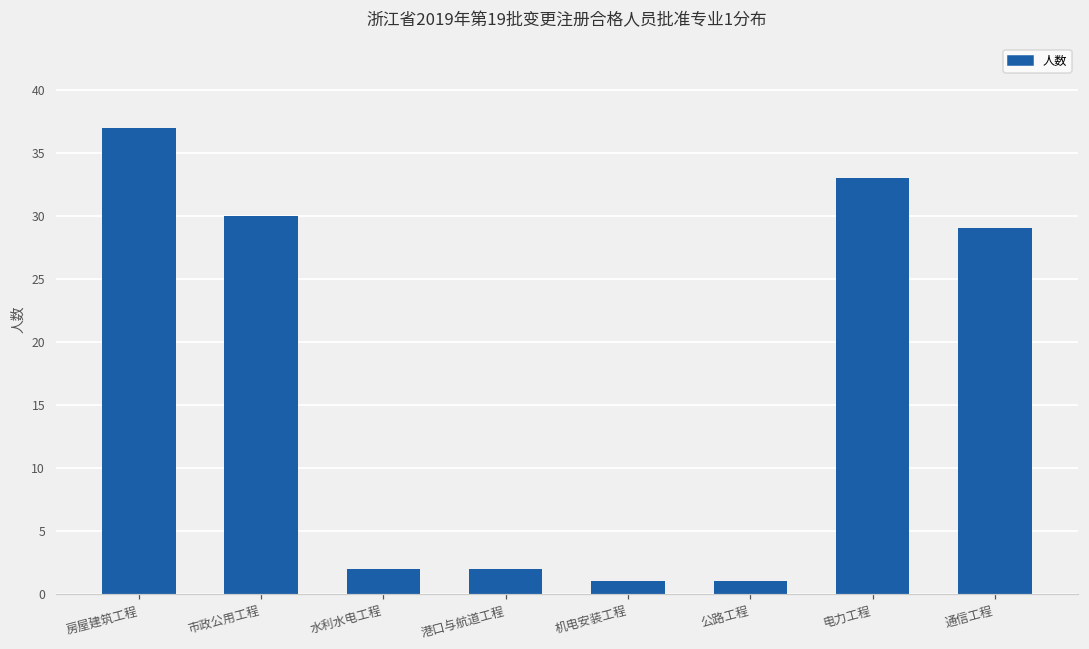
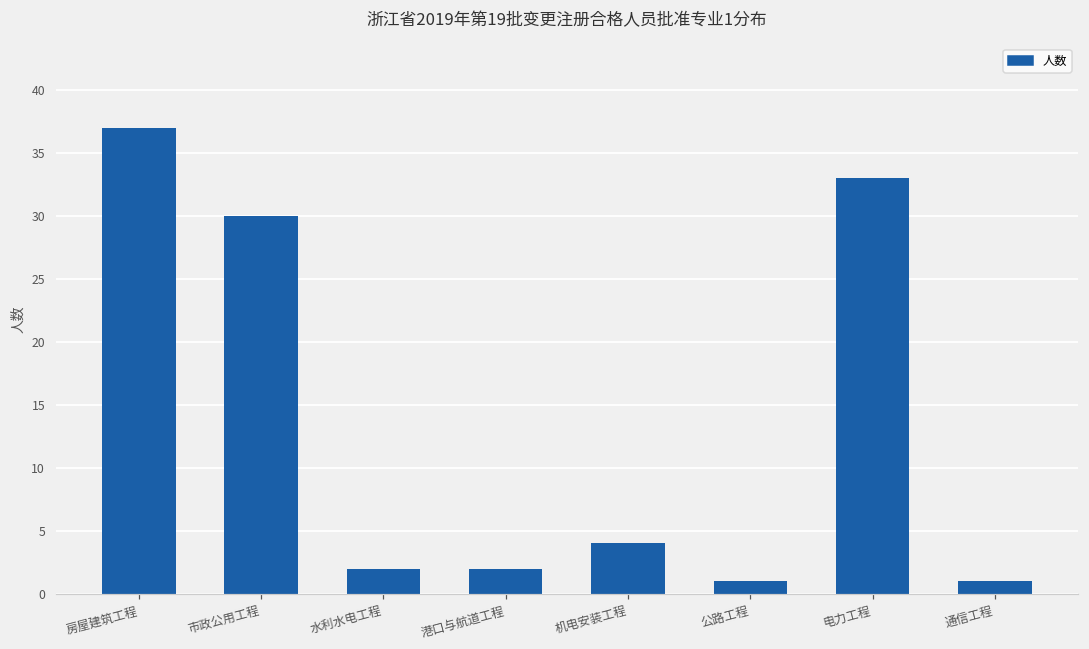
  {
    "房屋建筑工程": 37,
    "市政公用工程": 30,
    "水利水电工程": 2,
    "港口与航道工程": 2,
-   "机电安装工程": 1,
+   "机电安装工程": 4,
    "公路工程": 1,
    "电力工程": 33,
-   "通信工程": 29
+   "通信工程": 1
  }
